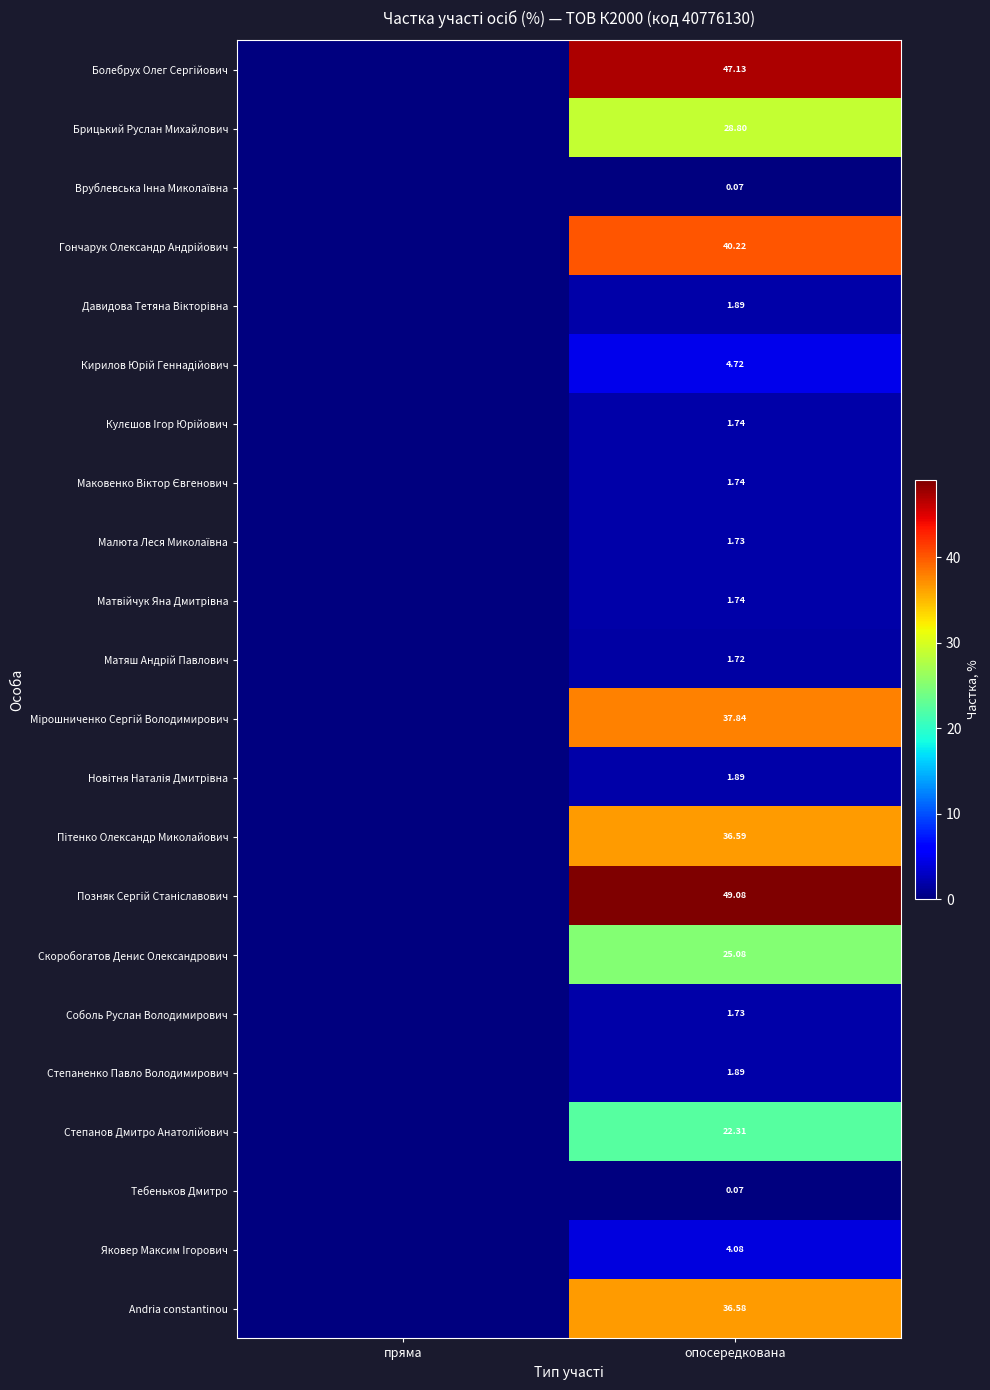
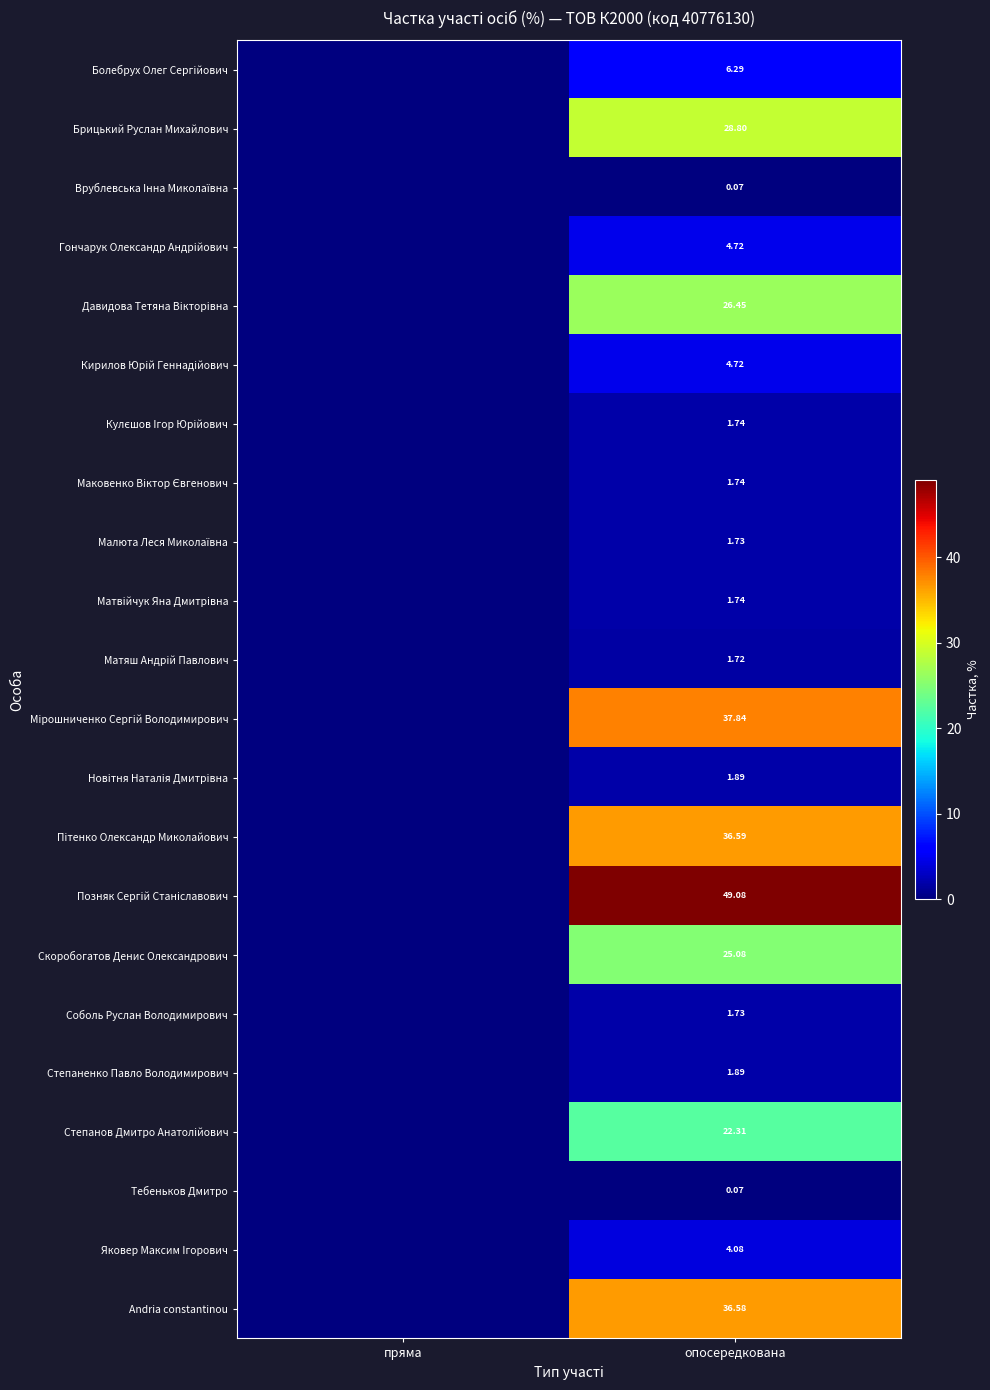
  {
    "Болебрух Олег Сергійович": {
-     "опосередкована": 47.13
+     "опосередкована": 6.29
    },
    "Брицький Руслан Михайлович": {
      "опосередкована": 28.80
    },
    "Врублевська Інна Миколаївна": {
      "опосередкована": 0.07
    },
    "Гончарук Олександр Андрійович": {
-     "опосередкована": 40.22
+     "опосередкована": 4.72
    },
    "Давидова Тетяна Вікторівна": {
-     "опосередкована": 1.89
+     "опосередкована": 26.45
    },
    "Кирилов Юрій Геннадійович": {
      "опосередкована": 4.72
    },
    "Кулєшов Ігор Юрійович": {
      "опосередкована": 1.74
    },
    "Маковенко Віктор Євгенович": {
      "опосередкована": 1.74
    },
    "Малюта Леся Миколаївна": {
      "опосередкована": 1.73
    },
    "Матвійчук Яна Дмитрівна": {
      "опосередкована": 1.74
    },
    "Матяш Андрій Павлович": {
      "опосередкована": 1.72
    },
    "Мірошниченко Сергій Володимирович": {
      "опосередкована": 37.84
    },
    "Новітня Наталія Дмитрівна": {
      "опосередкована": 1.89
    },
    "Пітенко Олександр Миколайович": {
      "опосередкована": 36.59
    },
    "Позняк Сергій Станіславович": {
      "опосередкована": 49.08
    },
    "Скоробогатов Денис Олександрович": {
      "опосередкована": 25.08
    },
    "Соболь Руслан Володимирович": {
      "опосередкована": 1.73
    },
    "Степаненко Павло Володимирович": {
      "опосередкована": 1.89
    },
    "Степанов Дмитро Анатолійович": {
      "опосередкована": 22.31
    },
    "Тебеньков Дмитро": {
      "опосередкована": 0.07
    },
    "Яковер Максим Ігорович": {
      "опосередкована": 4.08
    },
    "Andria constantinou": {
      "опосередкована": 36.58
    }
  }
